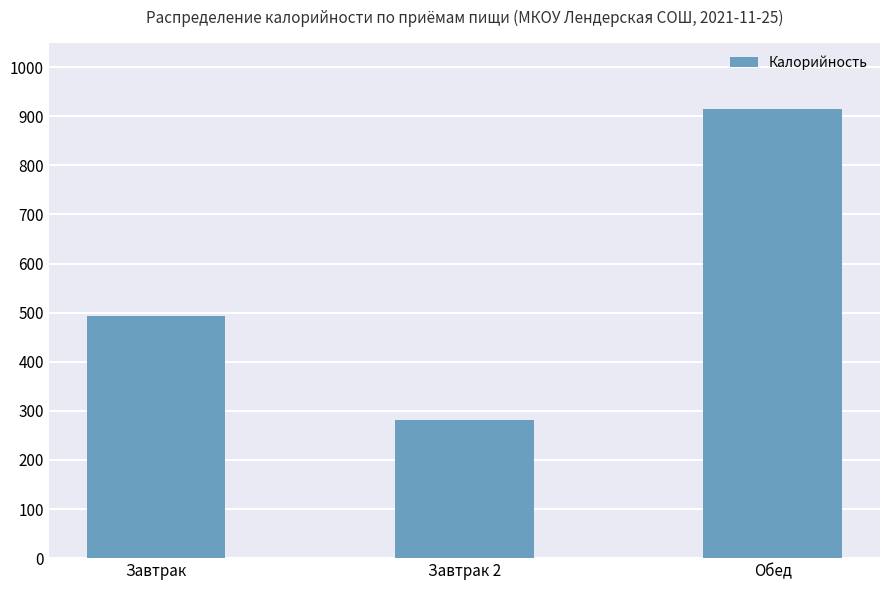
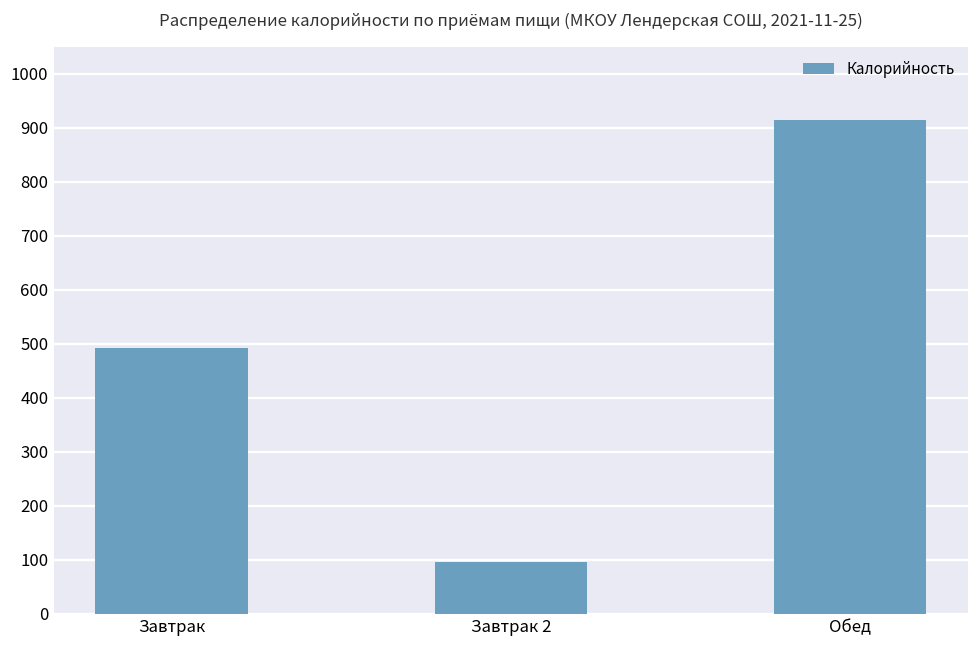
  {
    "Завтрак": 490,
-   "Завтрак 2": 280,
+   "Завтрак 2": 100,
    "Обед": 910
  }
